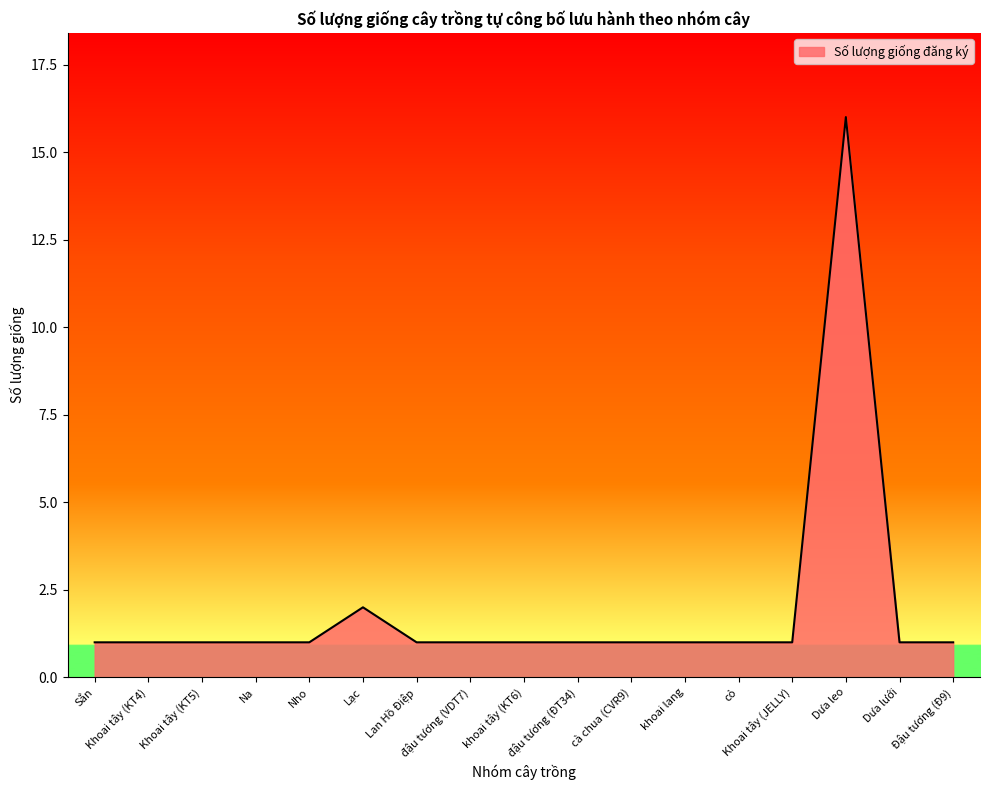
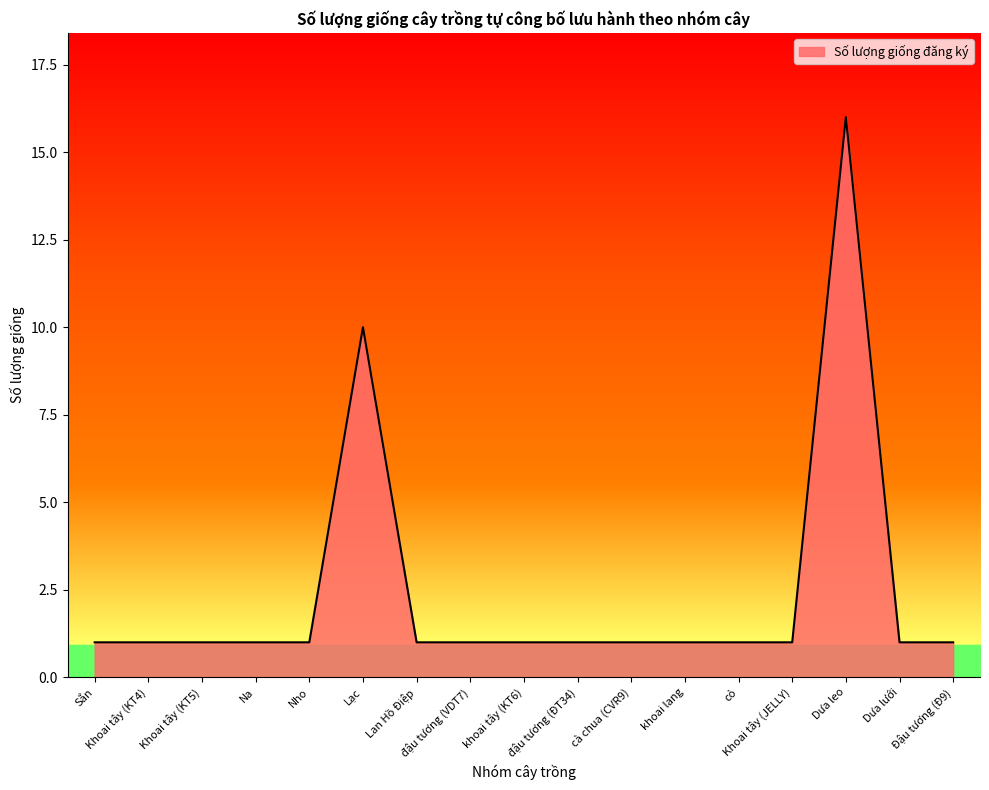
  {
    "Sắn": 1,
    "Khoai tây (KT4)": 1,
    "Khoai tây (KT5)": 1,
    "Na": 1,
    "Nho": 1,
-   "Lạc": 2,
+   "Lạc": 10,
    "Lan Hồ Điệp": 1,
    "đậu tương (VDT7)": 1,
    "khoai tây (KT6)": 1,
    "đậu tương (ĐT34)": 1,
    "cà chua (CVR9)": 1,
    "khoai lang": 1,
    "cỏ": 1,
    "Khoai tây (JELLY)": 1,
    "Dưa leo": 16,
    "Dưa lưới": 1,
    "Đậu tương (Đ9)": 1
  }
